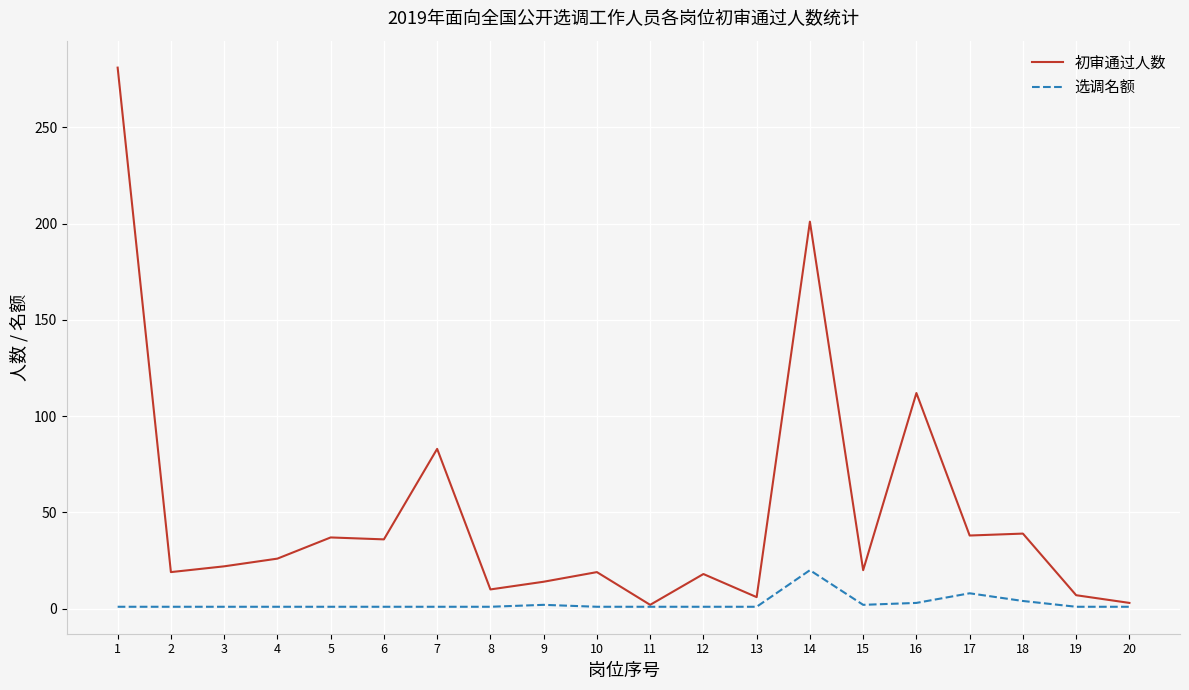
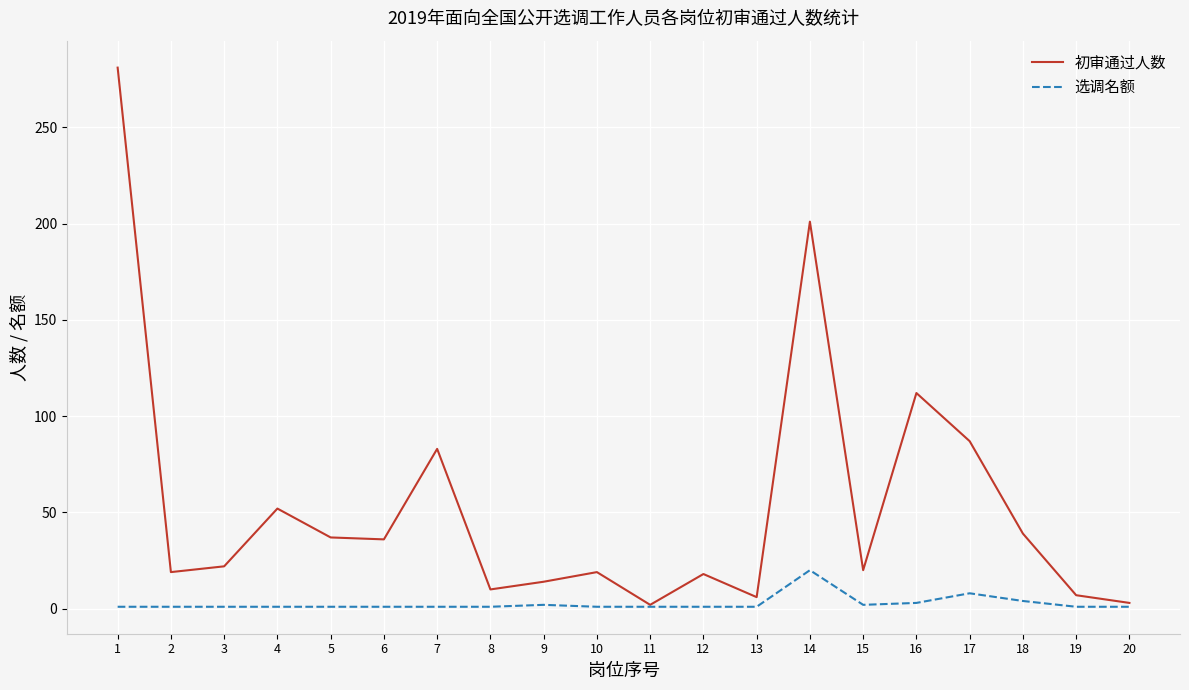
  {
    "初审通过人数": {
      "1": 281,
      "2": 19,
      "3": 22,
-     "4": 26,
+     "4": 52,
      "5": 37,
      "6": 36,
      "7": 83,
      "8": 10,
      "9": 14,
      "10": 19,
      "12": 18,
      "13": 6,
      "14": 201,
      "15": 20,
      "16": 112,
-     "17": 38,
+     "17": 87,
      "18": 39,
      "19": 7,
      "20": 3
    },
    "选调名额": {
      "1": 1,
      "2": 1,
      "3": 1,
      "4": 1,
      "5": 1,
      "6": 1,
      "7": 1,
      "8": 1,
      "9": 2,
      "10": 1,
      "12": 1,
      "13": 1,
      "14": 20,
      "15": 2,
      "16": 3,
      "17": 8,
      "18": 4,
      "19": 1,
      "20": 1
    }
  }
